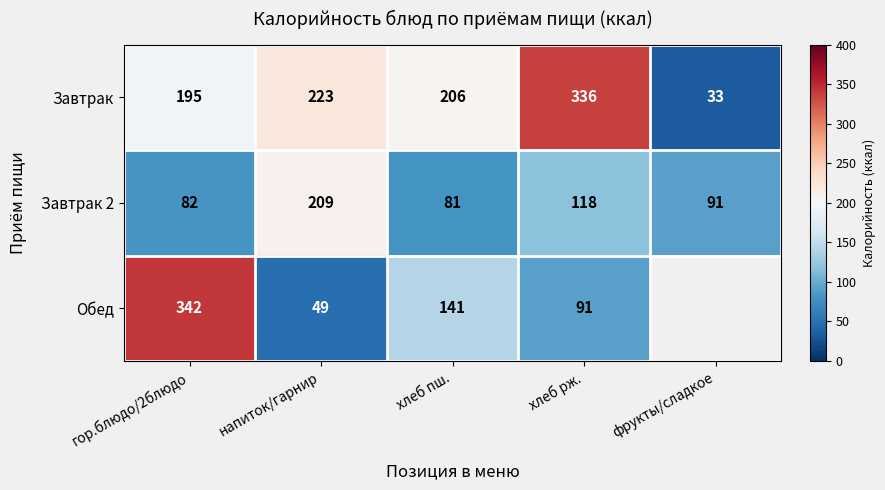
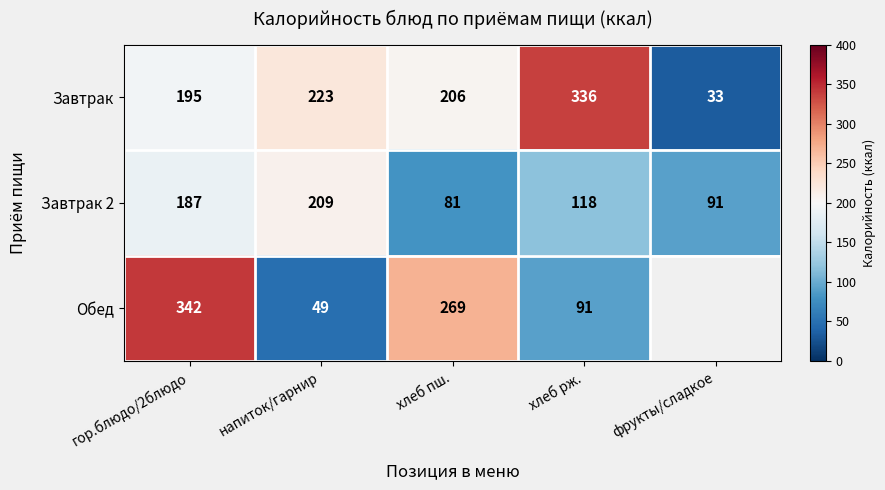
  {
    "Завтрак": {
      "гор.блюдо/2блюдо": 195,
      "напиток/гарнир": 223,
      "хлеб пш.": 206,
      "хлеб рж.": 336,
      "фрукты/сладкое": 33
    },
    "Завтрак 2": {
-     "гор.блюдо/2блюдо": 82,
+     "гор.блюдо/2блюдо": 187,
      "напиток/гарнир": 209,
      "хлеб пш.": 81,
      "хлеб рж.": 118,
      "фрукты/сладкое": 91
    },
    "Обед": {
      "гор.блюдо/2блюдо": 342,
      "напиток/гарнир": 49,
-     "хлеб пш.": 141,
+     "хлеб пш.": 269,
      "хлеб рж.": 91
    }
  }
